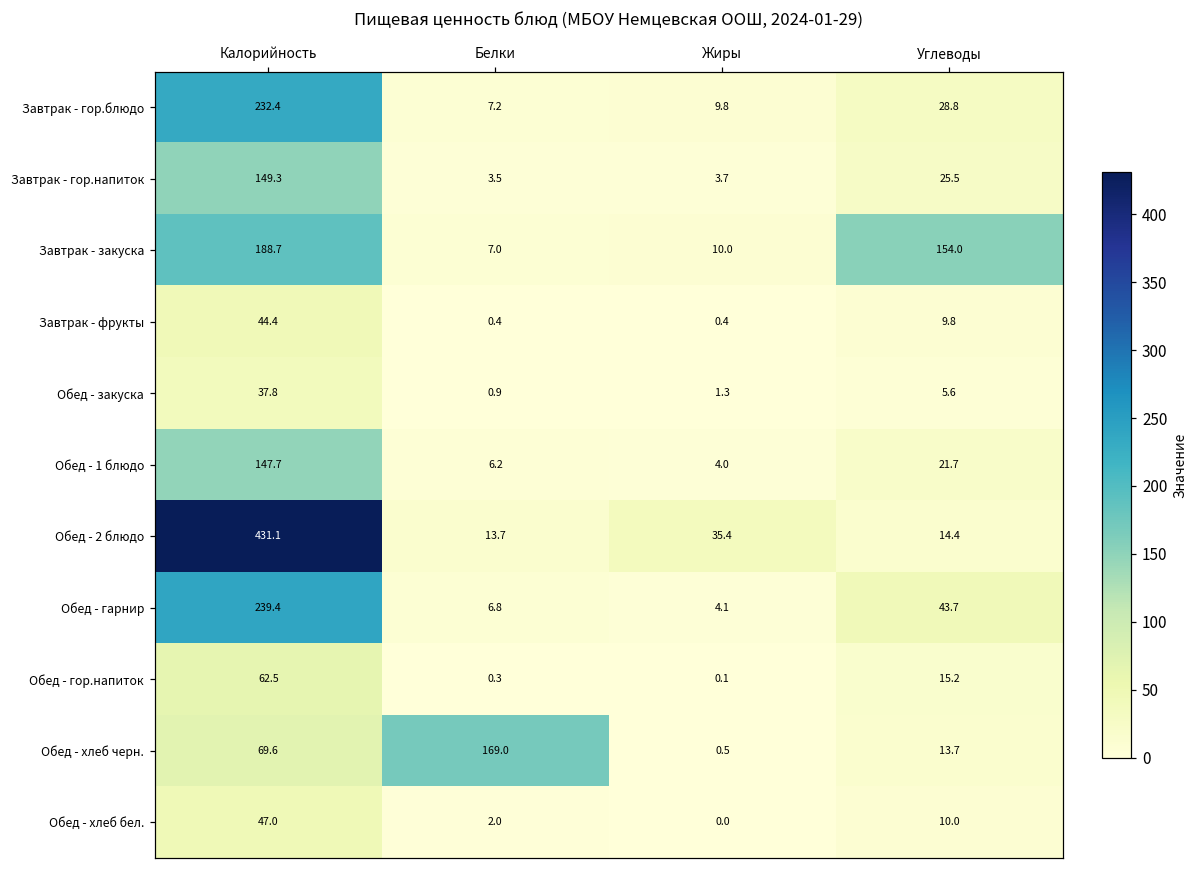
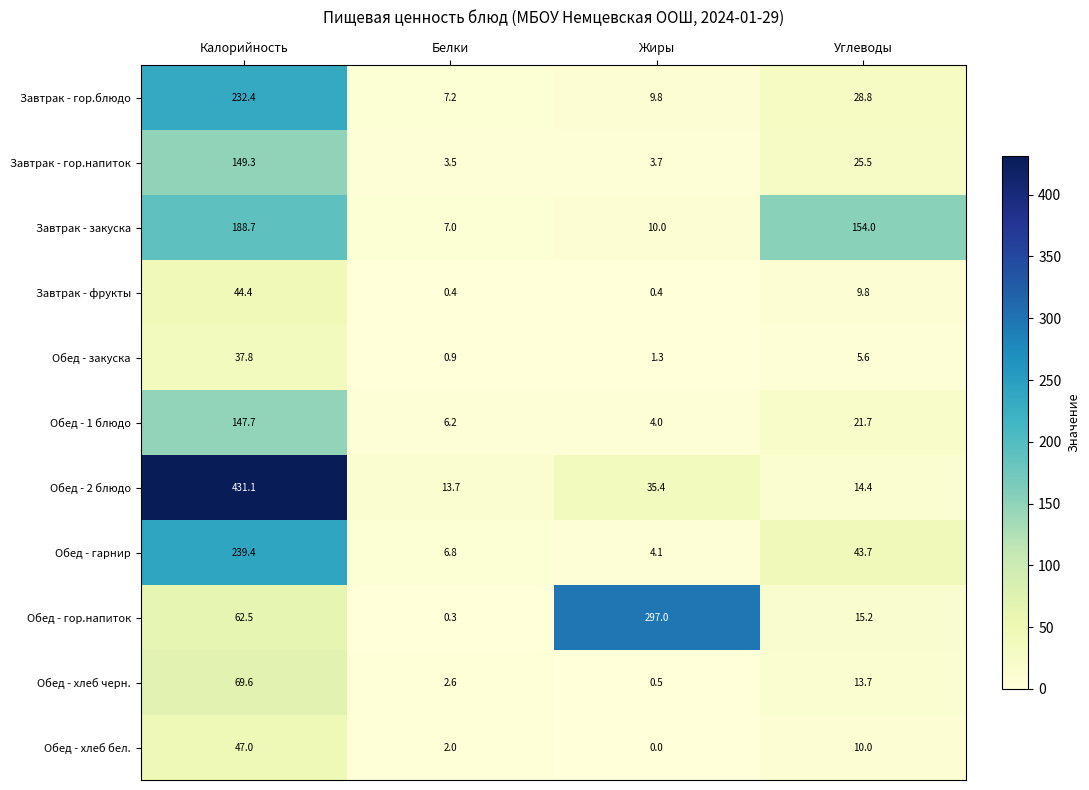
  {
    "Завтрак - гор.блюдо": {
      "Калорийность": 232.4,
      "Белки": 7.2,
      "Жиры": 9.8,
      "Углеводы": 28.8
    },
    "Завтрак - гор.напиток": {
      "Калорийность": 149.3,
      "Белки": 3.5,
      "Жиры": 3.7,
      "Углеводы": 25.5
    },
    "Завтрак - закуска": {
      "Калорийность": 188.7,
      "Белки": 7.0,
      "Жиры": 10.0,
      "Углеводы": 154.0
    },
    "Завтрак - фрукты": {
      "Калорийность": 44.4,
      "Белки": 0.4,
      "Жиры": 0.4,
      "Углеводы": 9.8
    },
    "Обед - закуска": {
      "Калорийность": 37.8,
      "Белки": 0.9,
      "Жиры": 1.3,
      "Углеводы": 5.6
    },
    "Обед - 1 блюдо": {
      "Калорийность": 147.7,
      "Белки": 6.2,
      "Жиры": 4.0,
      "Углеводы": 21.7
    },
    "Обед - 2 блюдо": {
      "Калорийность": 431.1,
      "Белки": 13.7,
      "Жиры": 35.4,
      "Углеводы": 14.4
    },
    "Обед - гарнир": {
      "Калорийность": 239.4,
      "Белки": 6.8,
      "Жиры": 4.1,
      "Углеводы": 43.7
    },
    "Обед - гор.напиток": {
      "Калорийность": 62.5,
      "Белки": 0.3,
-     "Жиры": 0.1,
+     "Жиры": 297.0,
      "Углеводы": 15.2
    },
    "Обед - хлеб черн.": {
      "Калорийность": 69.6,
-     "Белки": 169.0,
+     "Белки": 2.6,
      "Жиры": 0.5,
      "Углеводы": 13.7
    },
    "Обед - хлеб бел.": {
      "Калорийность": 47.0,
      "Белки": 2.0,
      "Жиры": 0.0,
      "Углеводы": 10.0
    }
  }
